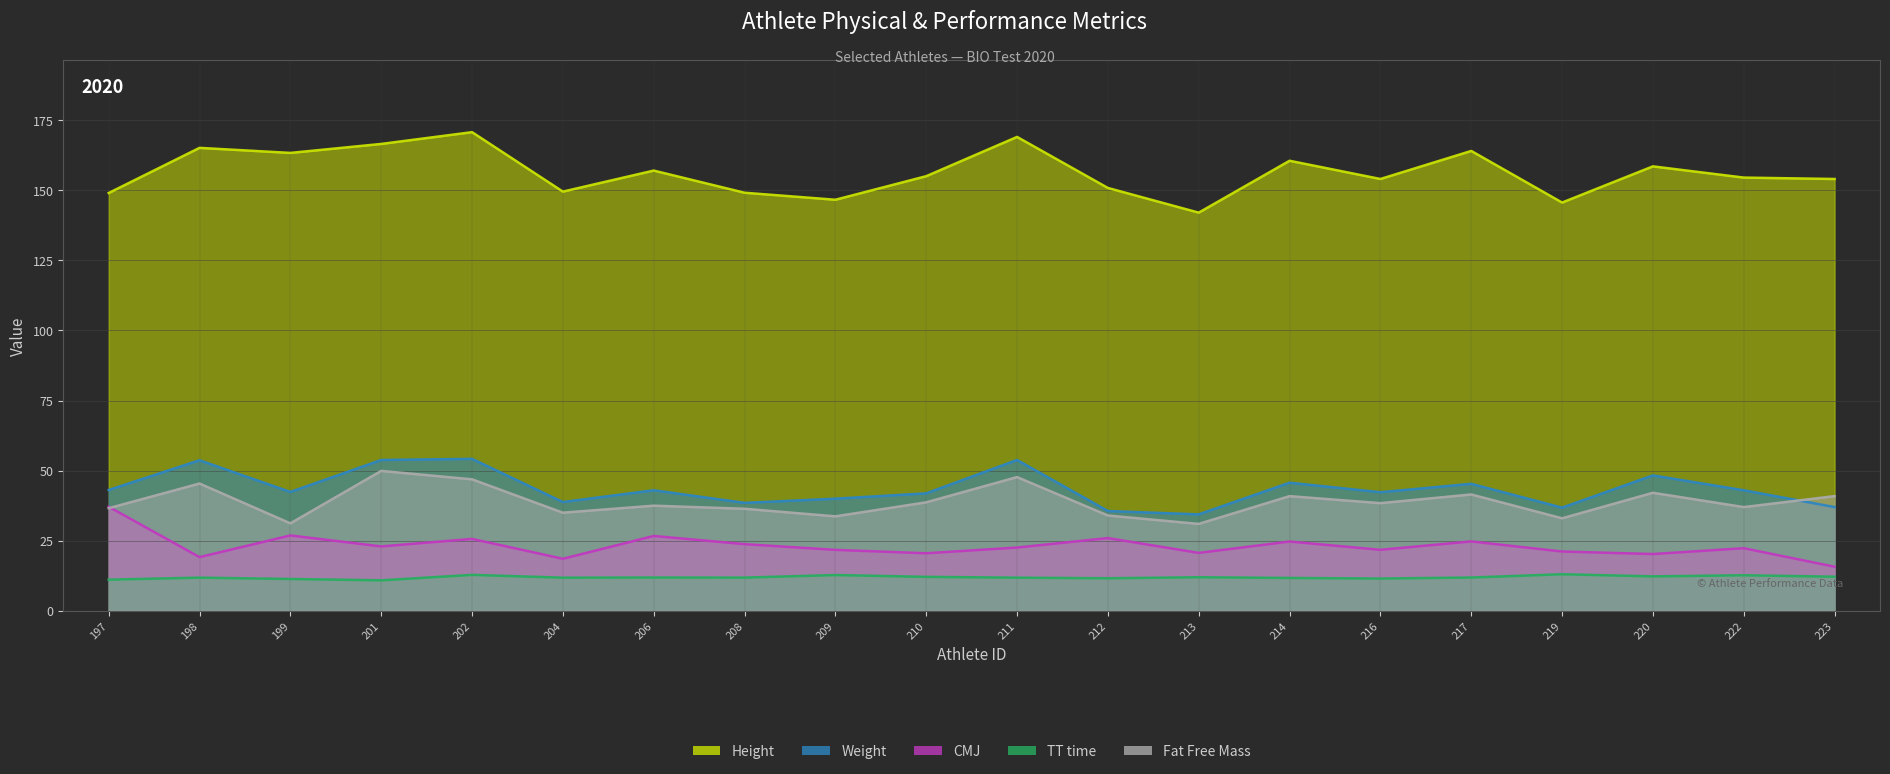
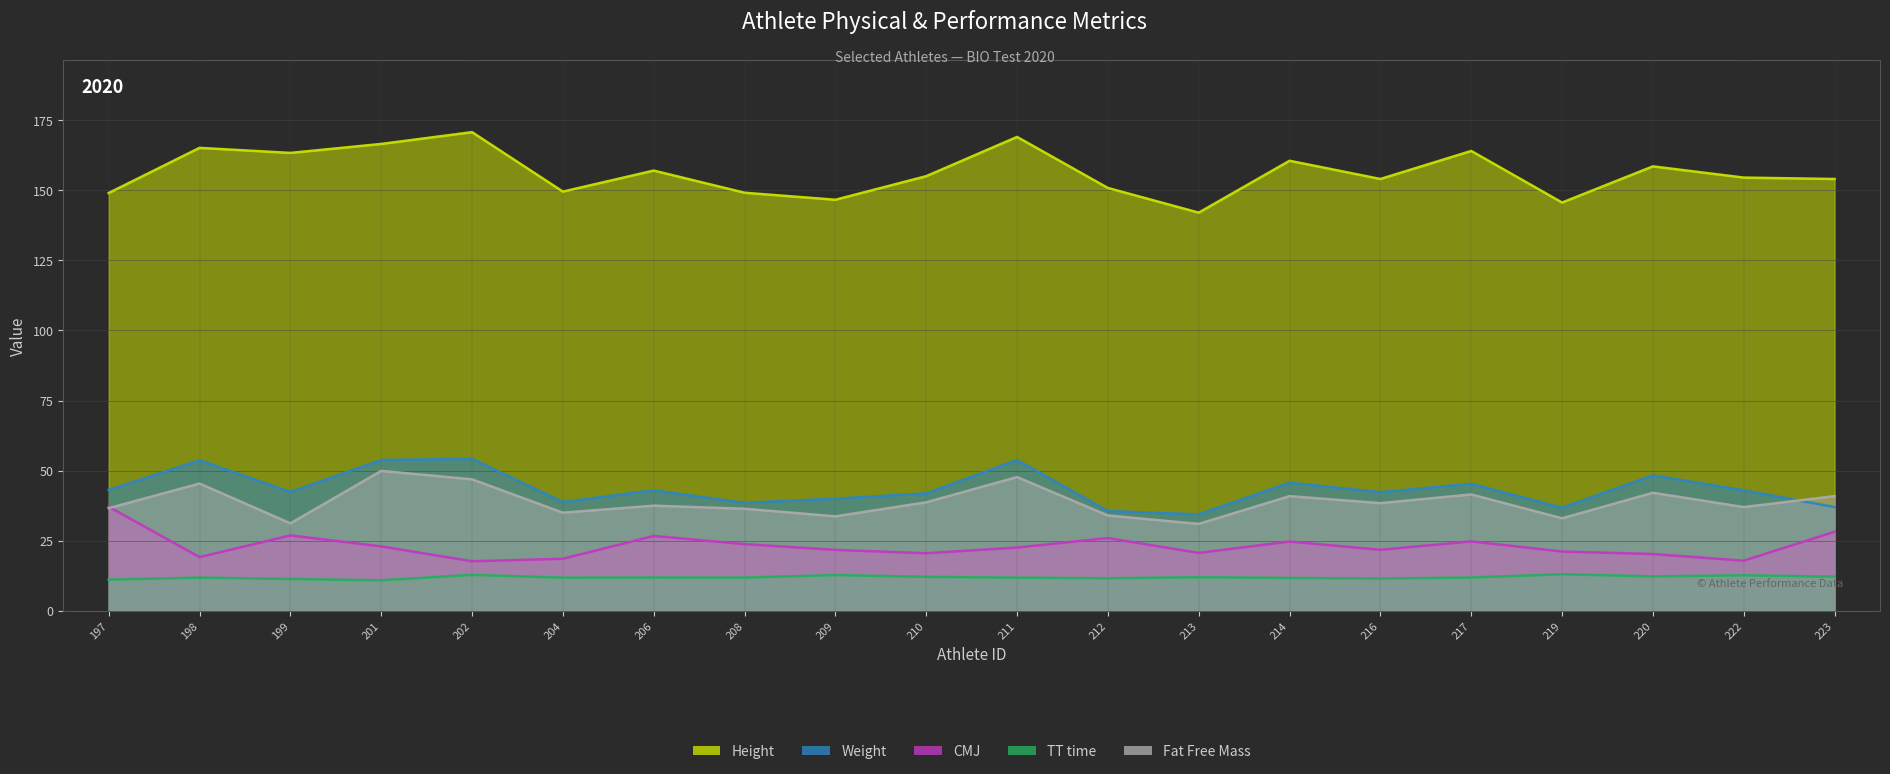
  {
    "Height": {
      "197": 149,
      "198": 165,
      "199": 163,
      "201": 167,
      "202": 171,
      "204": 150,
      "206": 157,
      "208": 149,
      "209": 147,
      "210": 155,
      "211": 169,
      "212": 151,
      "213": 142,
      "214": 161,
      "216": 154,
      "217": 164,
      "219": 146,
      "220": 159,
      "222": 155,
      "223": 154
    },
    "Weight": {
      "197": 43,
      "198": 54,
      "199": 42,
      "201": 54,
      "202": 54,
      "204": 39,
      "206": 43,
      "208": 39,
      "209": 40,
      "210": 42,
      "211": 54,
      "212": 36,
      "213": 34,
      "214": 46,
      "216": 42,
      "217": 45,
      "219": 37,
      "220": 48,
      "222": 43,
      "223": 37
    },
    "CMJ": {
      "198": 19,
      "199": 27,
      "201": 23,
-     "202": 26,
+     "202": 18,
      "204": 19,
      "206": 27,
      "208": 24,
      "209": 22,
      "210": 21,
      "211": 23,
      "212": 26,
      "213": 21,
      "214": 25,
      "216": 22,
      "217": 25,
      "219": 21,
      "220": 20,
-     "222": 22,
-     "223": 16
+     "222": 18,
+     "223": 28
    },
    "TT time": {
      "197": 11,
      "198": 12,
      "199": 11,
      "201": 11,
      "202": 13,
      "204": 12,
      "206": 12,
      "208": 12,
      "209": 13,
      "210": 12,
      "211": 12,
      "212": 12,
      "213": 12,
      "214": 12,
      "216": 12,
      "217": 12,
      "219": 13,
      "220": 12,
      "222": 13,
      "223": 12
    },
    "Fat Free Mass": {
      "198": 45,
      "199": 31,
      "201": 50,
      "202": 47,
      "204": 35,
      "206": 38,
      "208": 36,
      "209": 34,
      "210": 39,
      "211": 48,
      "212": 34,
      "213": 31,
      "214": 41,
      "216": 38,
      "217": 42,
      "219": 33,
      "220": 42,
      "222": 37,
      "223": 41
    }
  }
